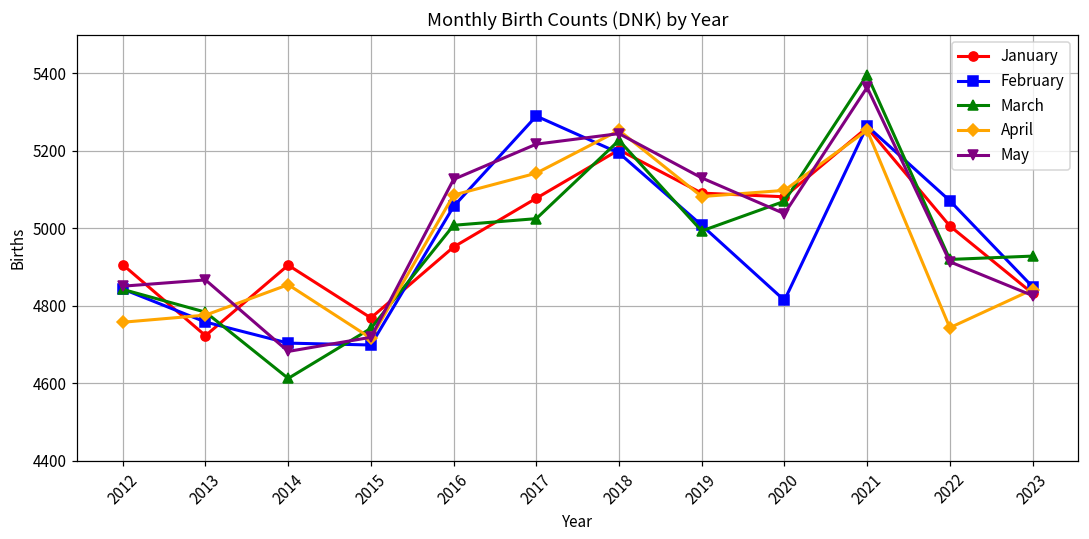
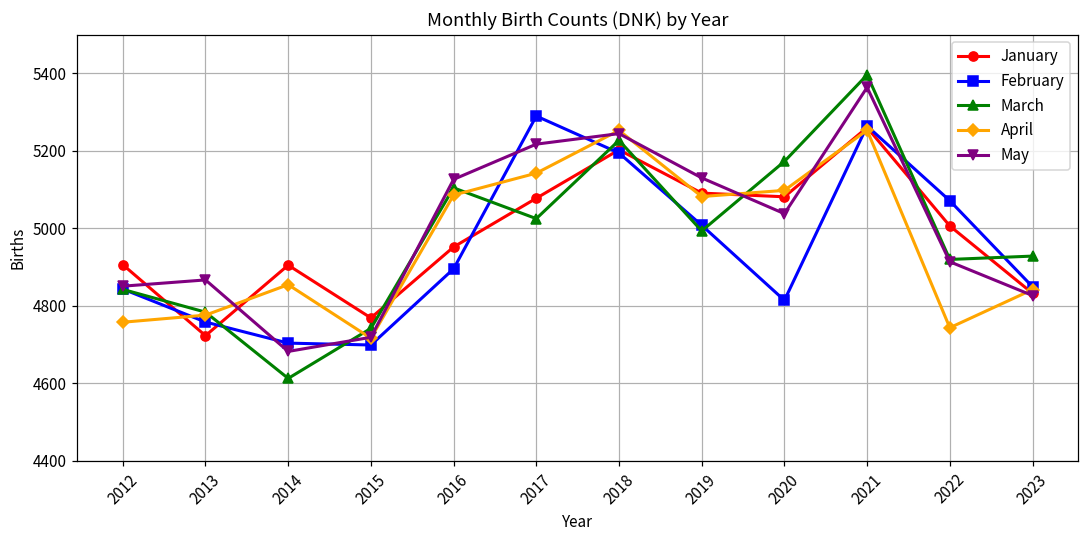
  {
    "January": {
      "2012": 4910,
      "2013": 4720,
      "2014": 4910,
      "2015": 4770,
      "2016": 4950,
      "2017": 5080,
      "2018": 5200,
      "2019": 5090,
      "2020": 5080,
      "2022": 5010
    },
    "February": {
      "2013": 4760,
      "2014": 4700,
      "2015": 4700,
-     "2016": 5060,
+     "2016": 4900,
      "2017": 5290,
      "2018": 5190,
      "2019": 5010,
      "2020": 4810,
      "2022": 5070,
      "2023": 4850
    },
    "March": {
      "2013": 4780,
      "2014": 4610,
      "2015": 4740,
-     "2016": 5010,
+     "2016": 5100,
      "2017": 5030,
      "2018": 5230,
      "2019": 4990,
-     "2020": 5070,
+     "2020": 5170,
      "2021": 5400,
      "2023": 4930
    },
    "April": {
      "2012": 4760,
      "2013": 4780,
      "2014": 4850,
      "2016": 5090,
      "2017": 5140,
      "2018": 5250,
      "2019": 5080,
      "2020": 5100,
      "2022": 4740,
      "2023": 4840
    },
    "May": {
      "2012": 4850,
      "2013": 4870,
      "2014": 4680,
      "2016": 5130,
      "2017": 5220,
      "2018": 5240,
      "2019": 5130,
      "2020": 5040,
      "2021": 5360
    }
  }
